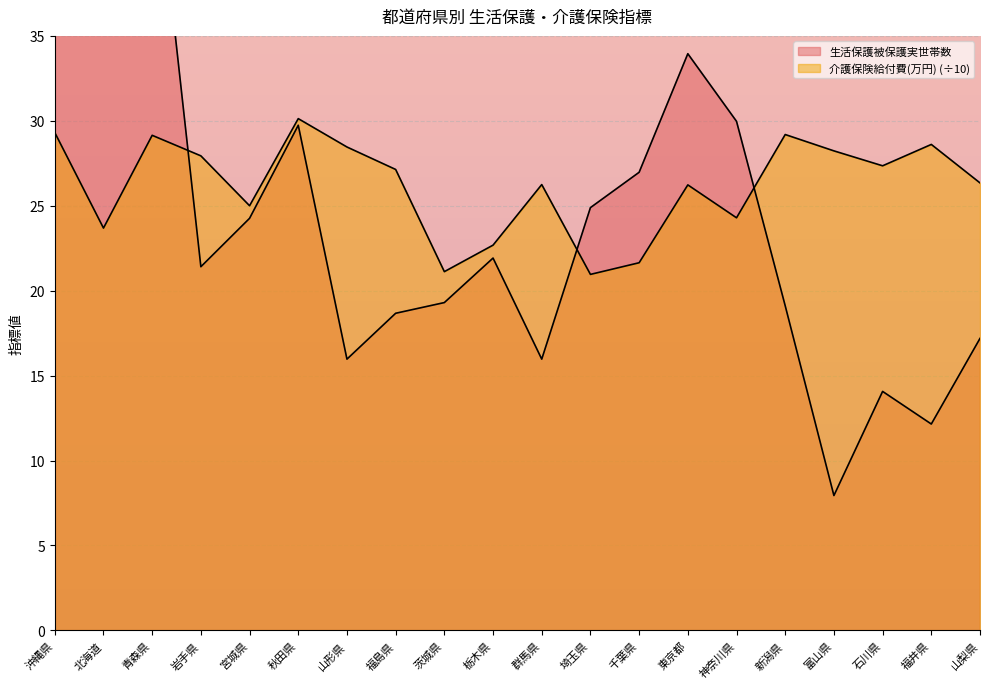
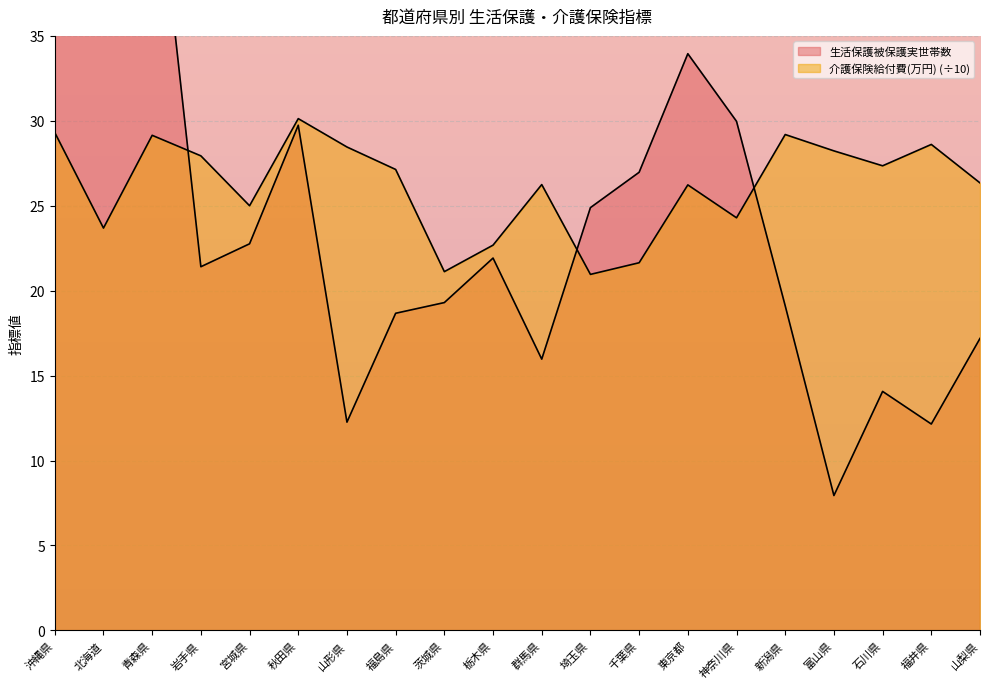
  {
    "生活保護被保護実世帯数": {
      "岩手県": 21.4,
-     "宮城県": 24.3,
+     "宮城県": 22.8,
      "秋田県": 29.7,
-     "山形県": 16.0,
+     "山形県": 12.3,
      "福島県": 18.7,
      "茨城県": 19.3,
      "栃木県": 21.9,
      "群馬県": 16.0,
      "埼玉県": 24.9,
      "千葉県": 27.0,
      "東京都": 34.0,
      "神奈川県": 30.0,
      "新潟県": 19.1,
      "富山県": 7.9,
      "石川県": 14.1,
      "福井県": 12.2,
      "山梨県": 17.2
    },
    "介護保険給付費(万円) (÷10)": {
      "沖縄県": 29.3,
      "北海道": 23.7,
      "青森県": 29.1,
      "岩手県": 27.9,
      "宮城県": 25.0,
      "秋田県": 30.1,
      "山形県": 28.5,
      "福島県": 27.1,
      "茨城県": 21.1,
      "栃木県": 22.7,
      "群馬県": 26.2,
      "埼玉県": 21.0,
      "千葉県": 21.6,
      "東京都": 26.2,
      "神奈川県": 24.3,
      "新潟県": 29.2,
      "富山県": 28.2,
      "石川県": 27.4,
      "福井県": 28.6,
      "山梨県": 26.3
    }
  }
